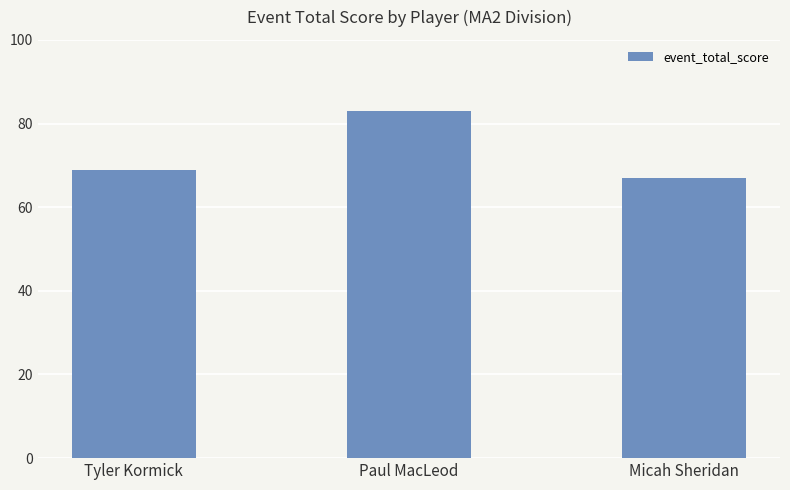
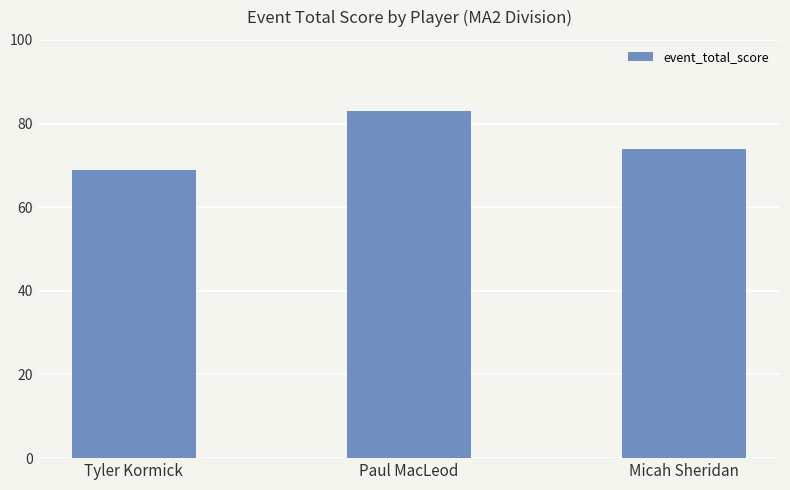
  {
    "Tyler Kormick": 69,
    "Paul MacLeod": 83,
-   "Micah Sheridan": 67
+   "Micah Sheridan": 74
  }
